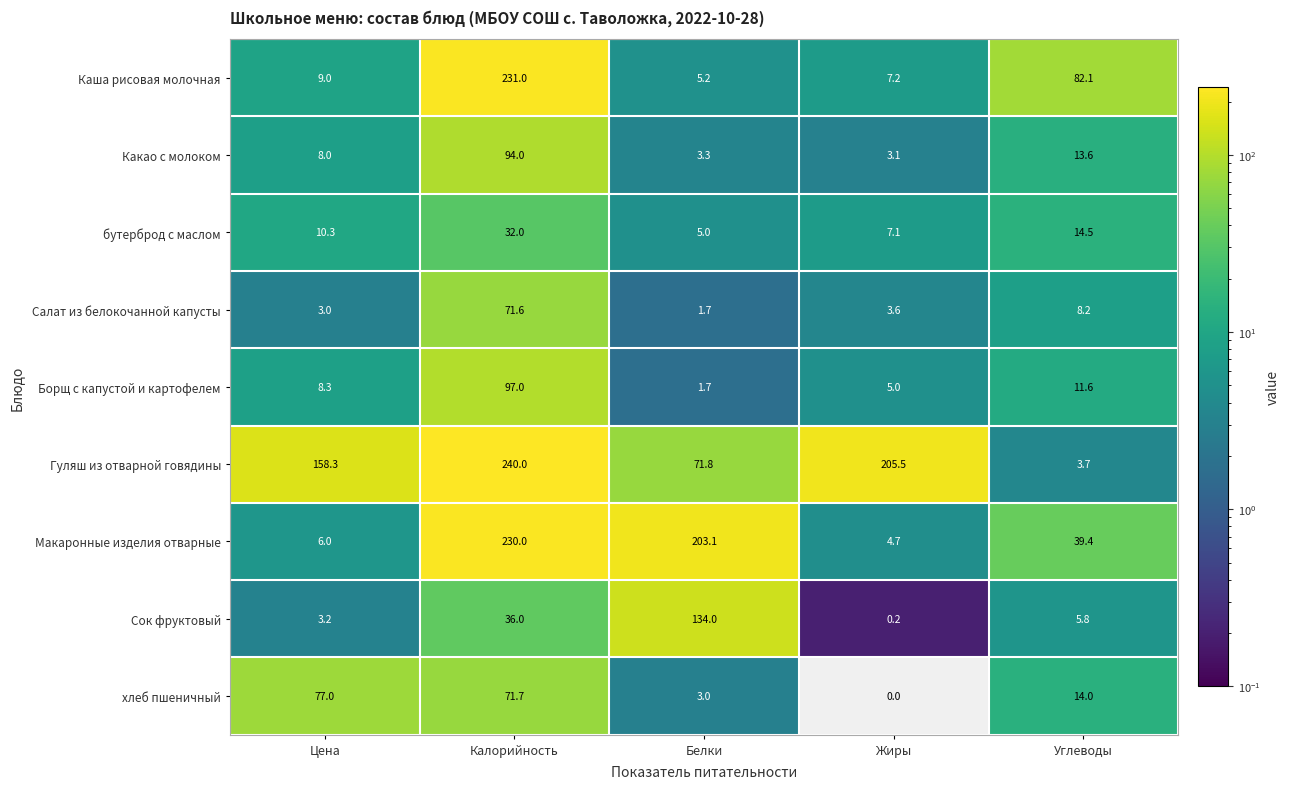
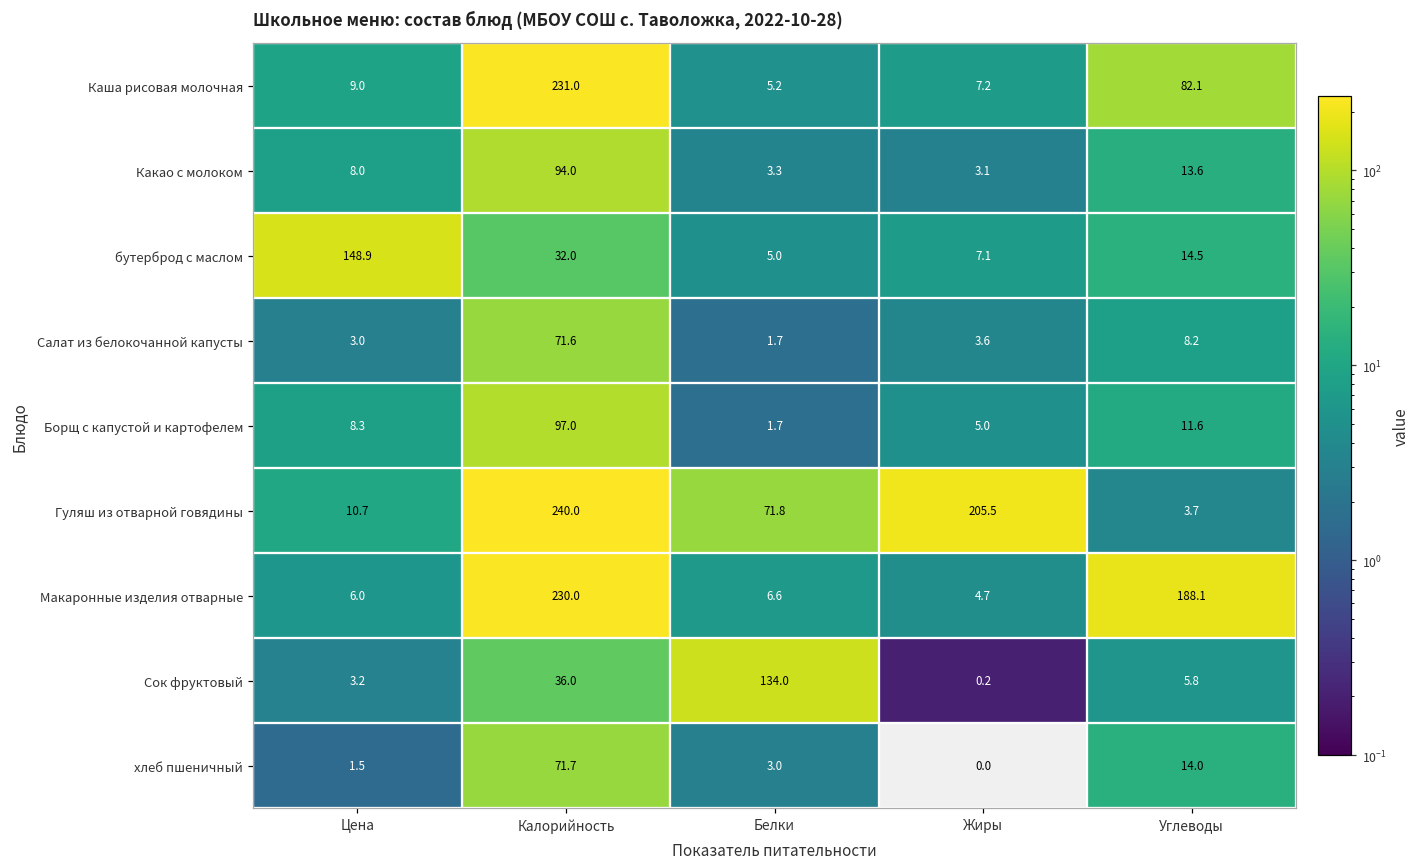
  {
    "Каша рисовая молочная": {
      "Цена": 9.0,
      "Калорийность": 231.0,
      "Белки": 5.2,
      "Жиры": 7.2,
      "Углеводы": 82.1
    },
    "Какао с молоком": {
      "Цена": 8.0,
      "Калорийность": 94.0,
      "Белки": 3.3,
      "Жиры": 3.1,
      "Углеводы": 13.6
    },
    "бутерброд с маслом": {
-     "Цена": 10.3,
+     "Цена": 148.9,
      "Калорийность": 32.0,
      "Белки": 5.0,
      "Жиры": 7.1,
      "Углеводы": 14.5
    },
    "Салат из белокочанной капусты": {
      "Цена": 3.0,
      "Калорийность": 71.6,
      "Белки": 1.7,
      "Жиры": 3.6,
      "Углеводы": 8.2
    },
    "Борщ с капустой и картофелем": {
      "Цена": 8.3,
      "Калорийность": 97.0,
      "Белки": 1.7,
      "Жиры": 5.0,
      "Углеводы": 11.6
    },
    "Гуляш из отварной говядины": {
-     "Цена": 158.3,
+     "Цена": 10.7,
      "Калорийность": 240.0,
      "Белки": 71.8,
      "Жиры": 205.5,
      "Углеводы": 3.7
    },
    "Макаронные изделия отварные": {
      "Цена": 6.0,
      "Калорийность": 230.0,
-     "Белки": 203.1,
+     "Белки": 6.6,
      "Жиры": 4.7,
-     "Углеводы": 39.4
+     "Углеводы": 188.1
    },
    "Сок фруктовый": {
      "Цена": 3.2,
      "Калорийность": 36.0,
      "Белки": 134.0,
      "Жиры": 0.2,
      "Углеводы": 5.8
    },
    "хлеб пшеничный": {
-     "Цена": 77.0,
+     "Цена": 1.5,
      "Калорийность": 71.7,
      "Белки": 3.0,
      "Жиры": 0.0,
      "Углеводы": 14.0
    }
  }
